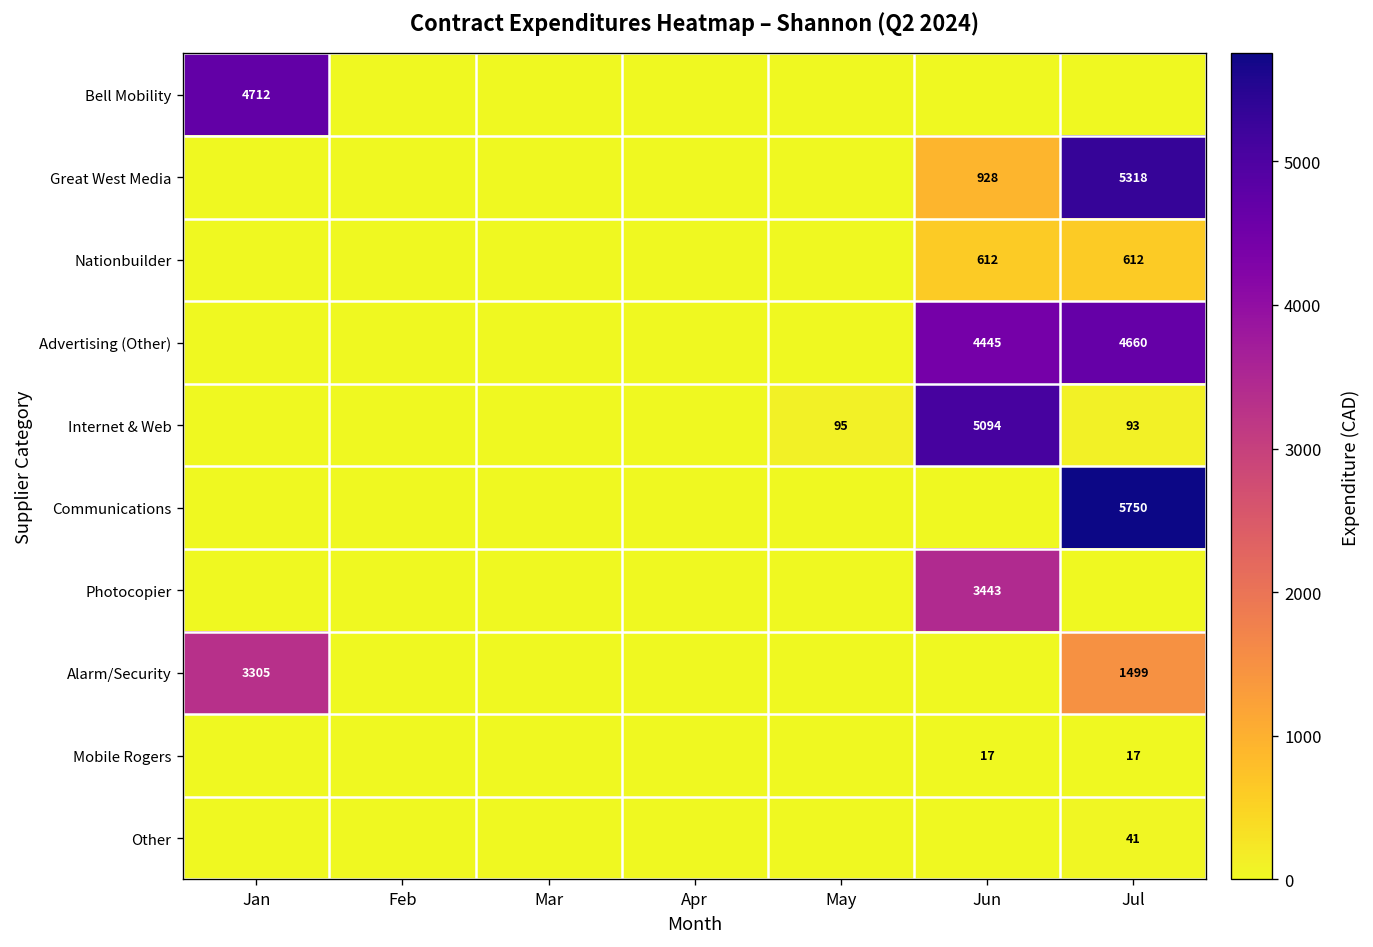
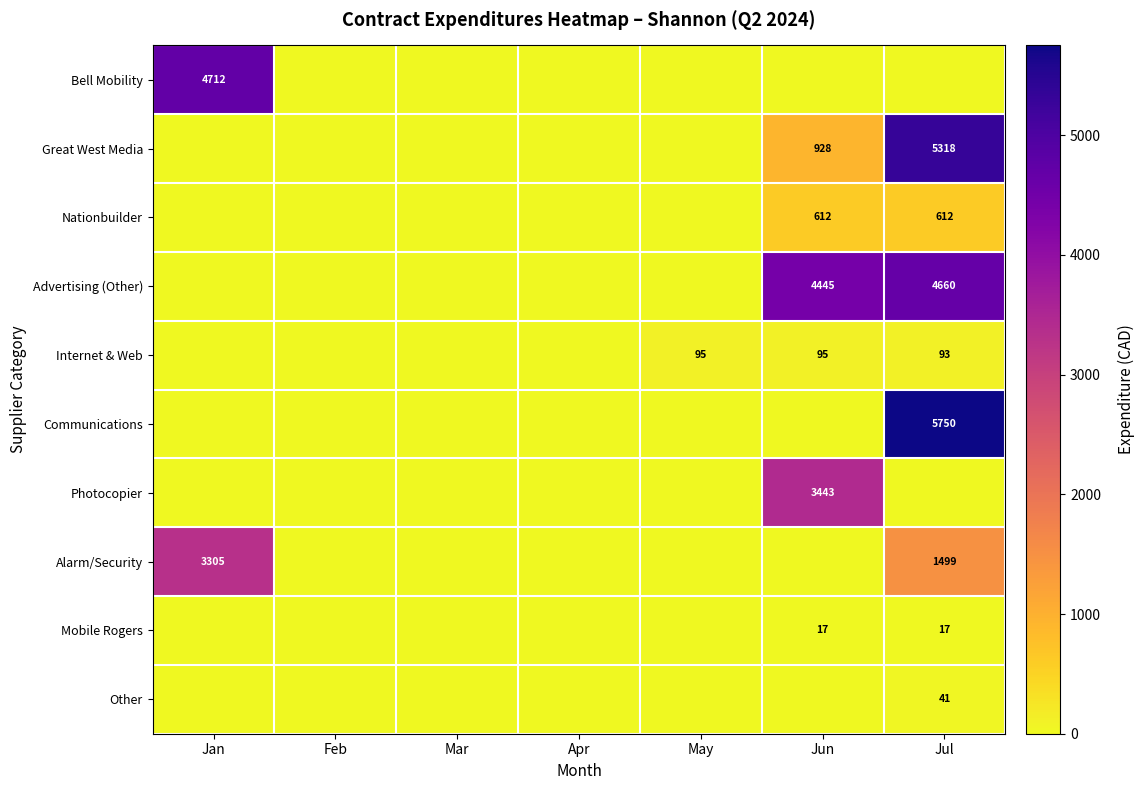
  {
    "Bell Mobility": {
      "Jan": 4712
    },
    "Great West Media": {
      "Jun": 928,
      "Jul": 5318
    },
    "Nationbuilder": {
      "Jun": 612,
      "Jul": 612
    },
    "Advertising (Other)": {
      "Jun": 4445,
      "Jul": 4660
    },
    "Internet & Web": {
      "May": 95,
-     "Jun": 5094,
+     "Jun": 95,
      "Jul": 93
    },
    "Communications": {
      "Jul": 5750
    },
    "Photocopier": {
      "Jun": 3443
    },
    "Alarm/Security": {
      "Jan": 3305,
      "Jul": 1499
    },
    "Mobile Rogers": {
      "Jun": 17,
      "Jul": 17
    },
    "Other": {
      "Jul": 41
    }
  }
